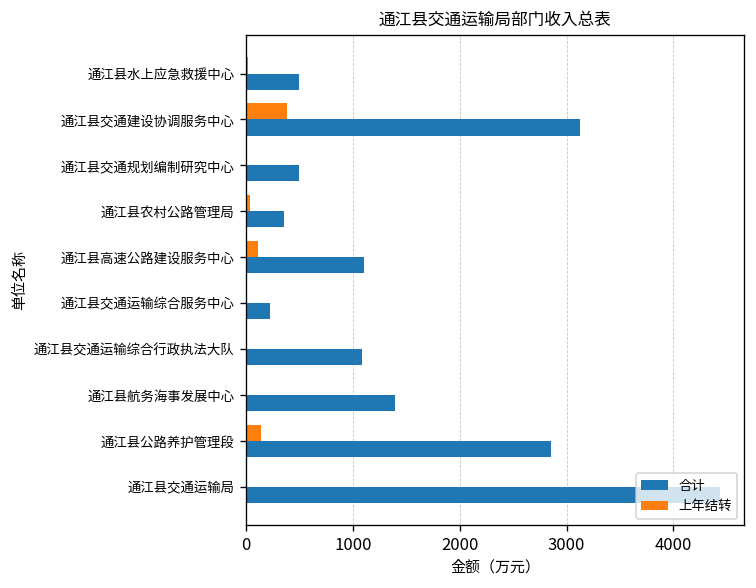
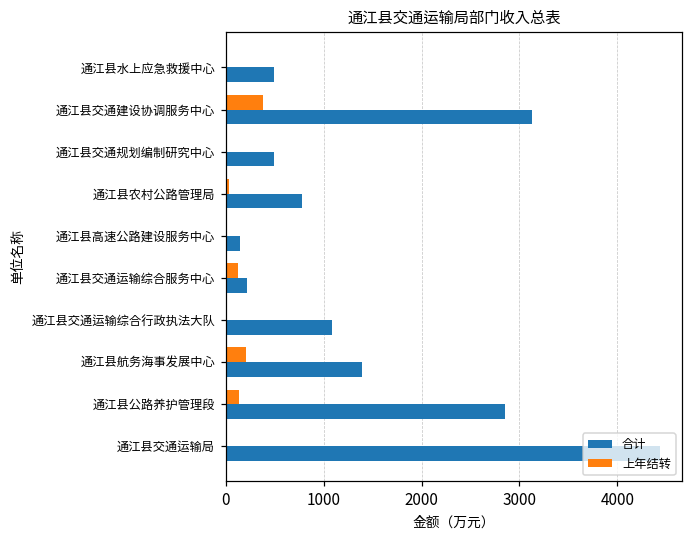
  {
    "合计": {
      "通江县水上应急救援中心": 500,
      "通江县交通建设协调服务中心": 3100,
      "通江县交通规划编制研究中心": 500,
-     "通江县农村公路管理局": 400,
-     "通江县高速公路建设服务中心": 1100,
+     "通江县农村公路管理局": 800,
+     "通江县高速公路建设服务中心": 100,
      "通江县交通运输综合服务中心": 200,
      "通江县交通运输综合行政执法大队": 1100,
      "通江县航务海事发展中心": 1400,
      "通江县公路养护管理段": 2900
    },
    "上年结转": {
      "通江县交通建设协调服务中心": 400,
      "通江县农村公路管理局": 0,
-     "通江县高速公路建设服务中心": 100,
-     "通江县交通运输综合服务中心": 0,
+     "通江县高速公路建设服务中心": 0,
+     "通江县交通运输综合服务中心": 100,
      "通江县交通运输综合行政执法大队": 0,
-     "通江县航务海事发展中心": 0,
+     "通江县航务海事发展中心": 200,
      "通江县公路养护管理段": 100
    }
  }
